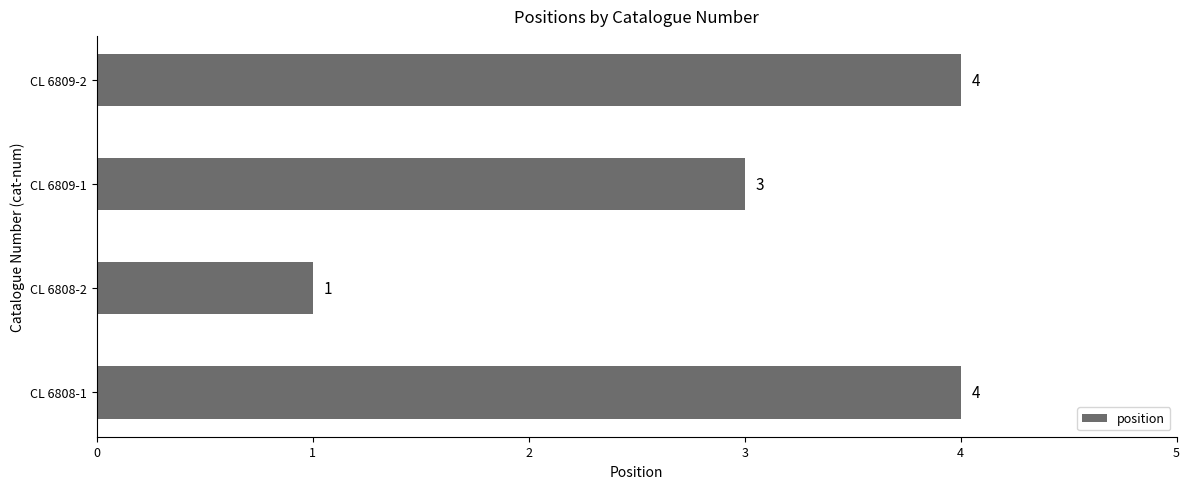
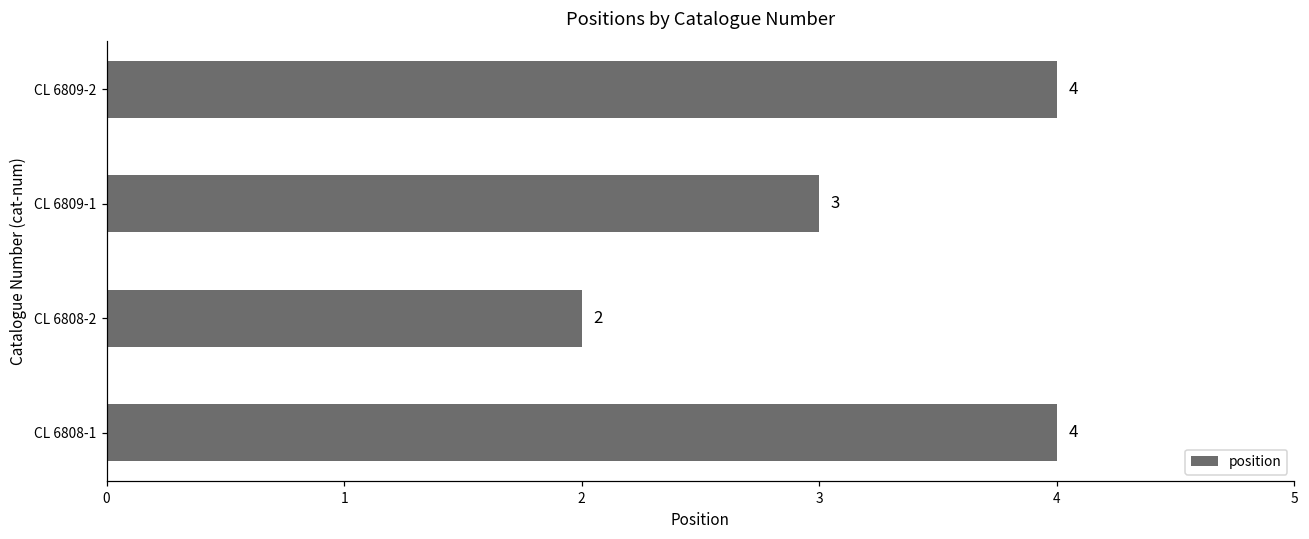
  {
    "CL 6809-2": 4,
    "CL 6809-1": 3,
-   "CL 6808-2": 1,
+   "CL 6808-2": 2,
    "CL 6808-1": 4
  }
